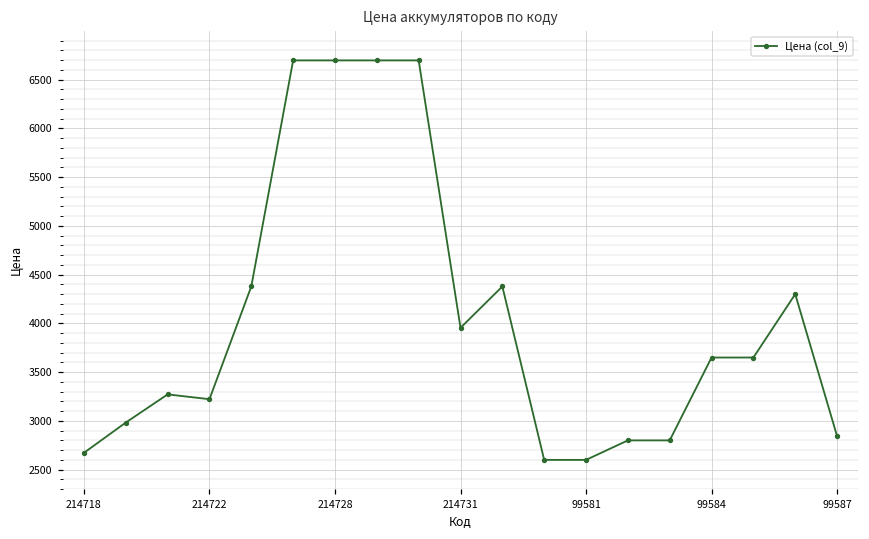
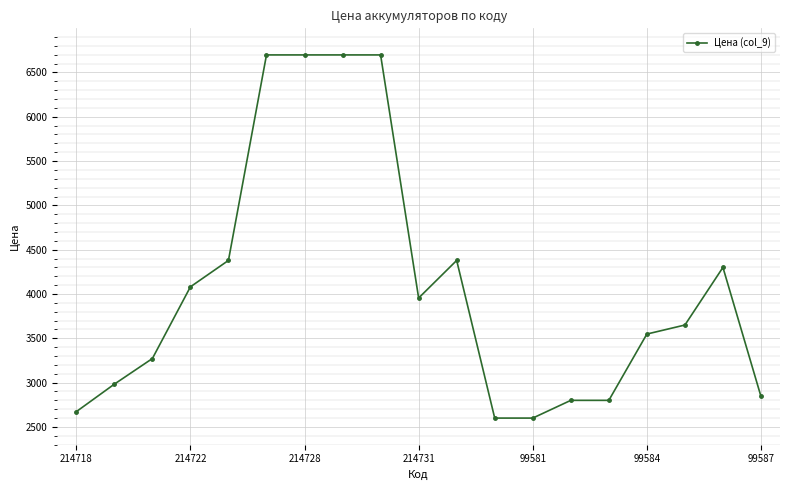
  {
    "214718": 2700,
-   "214722": 3200,
+   "214722": 4100,
    "214728": 6700,
    "214731": 4000,
    "99581": 2600,
-   "99584": 3600,
+   "99584": 3500,
    "99587": 2800
  }
